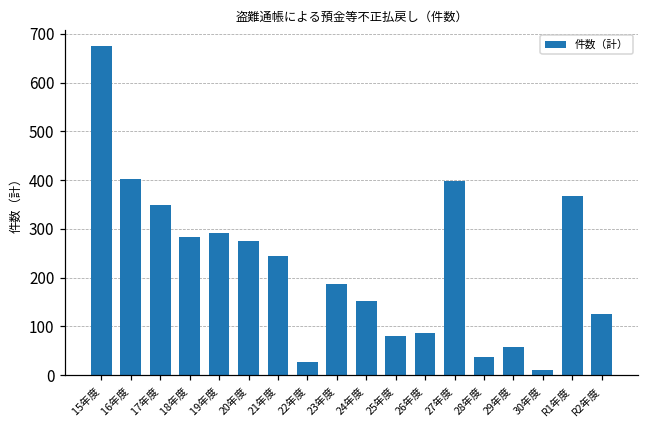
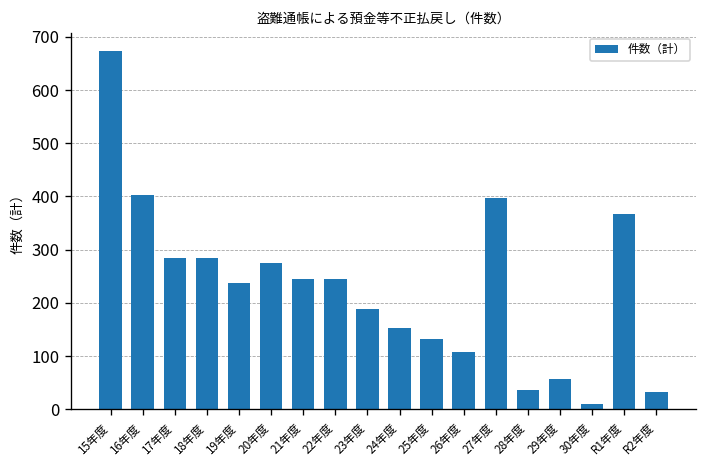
  {
    "15年度": 670,
    "16年度": 400,
-   "17年度": 350,
+   "17年度": 280,
    "18年度": 280,
-   "19年度": 290,
+   "19年度": 240,
    "20年度": 280,
    "21年度": 250,
-   "22年度": 30,
+   "22年度": 250,
    "23年度": 190,
    "24年度": 150,
-   "25年度": 80,
-   "26年度": 90,
+   "25年度": 130,
+   "26年度": 110,
    "27年度": 400,
    "28年度": 40,
    "29年度": 60,
    "30年度": 10,
    "R1年度": 370,
-   "R2年度": 130
+   "R2年度": 30
  }
